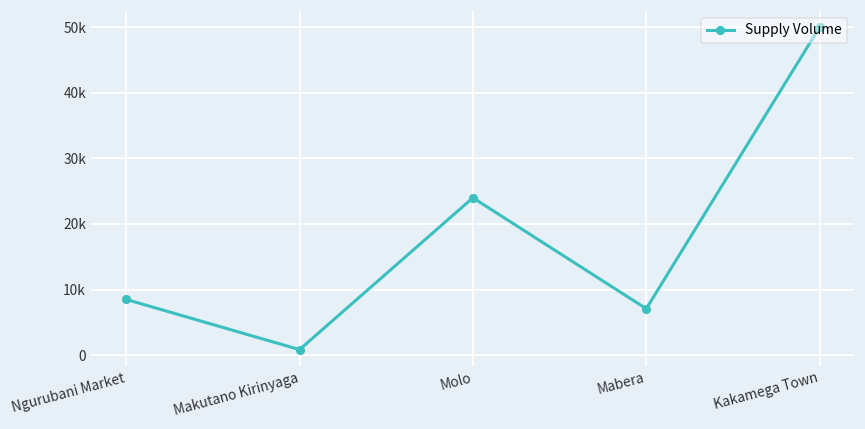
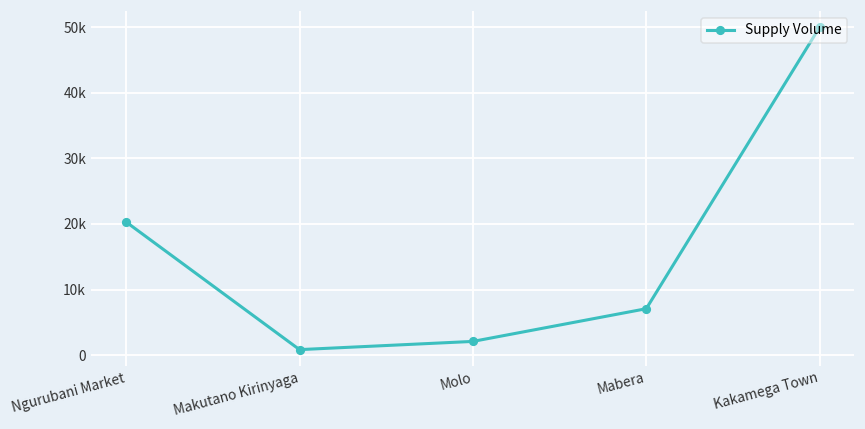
  {
-   "Ngurubani Market": 9000,
+   "Ngurubani Market": 20000,
    "Makutano Kirinyaga": 1000,
-   "Molo": 24000,
+   "Molo": 2000,
    "Mabera": 7000
  }
